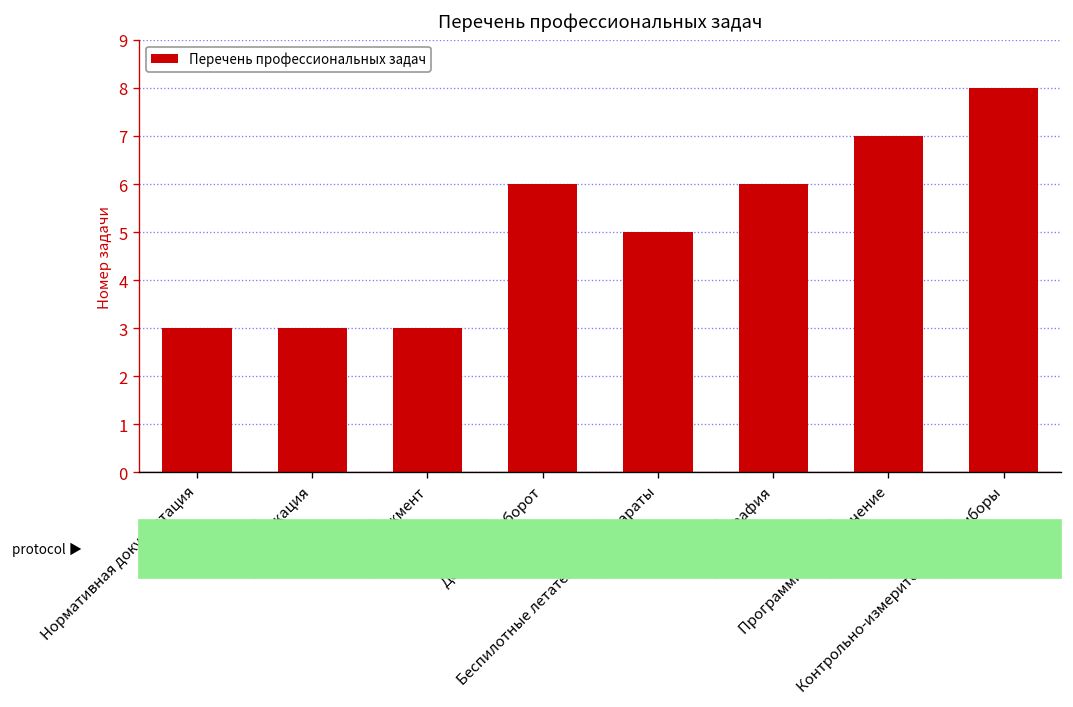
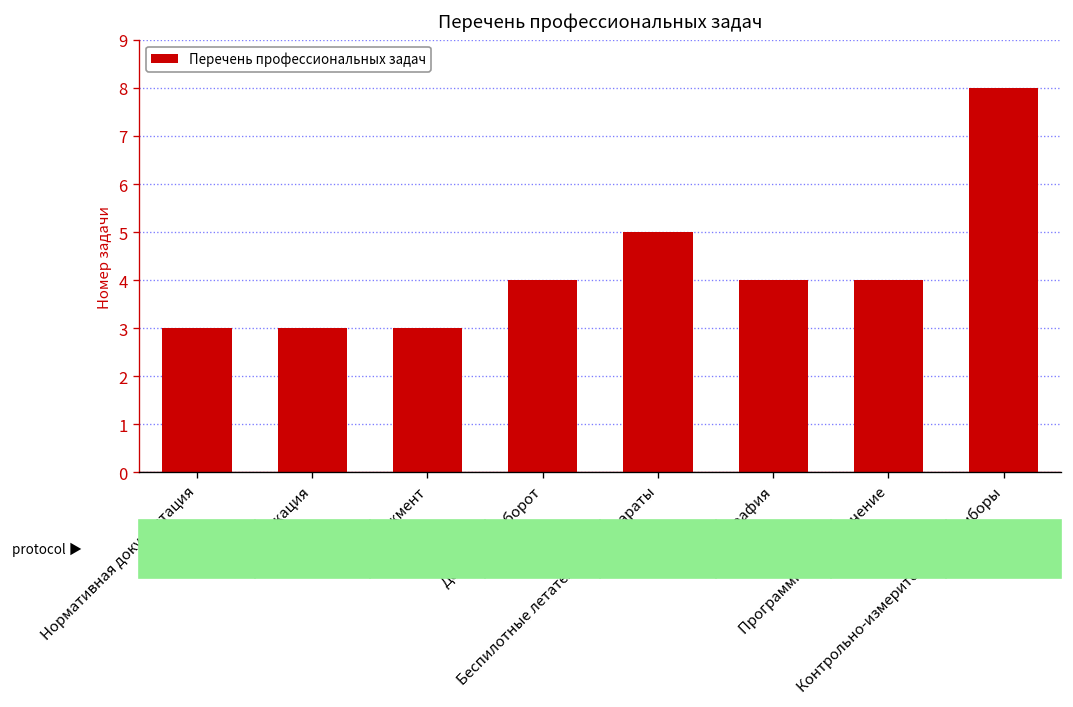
  {
    "Нормативная документация": 3,
    "Коммуникация": 3,
    "Менеджмент": 3,
-   "Документооборот": 6,
+   "Документооборот": 4,
    "Беспилотные летательные аппараты": 5,
-   "Картография": 6,
-   "Программное обеспечение": 7,
+   "Картография": 4,
+   "Программное обеспечение": 4,
    "Контрольно-измерительные приборы": 8
  }
